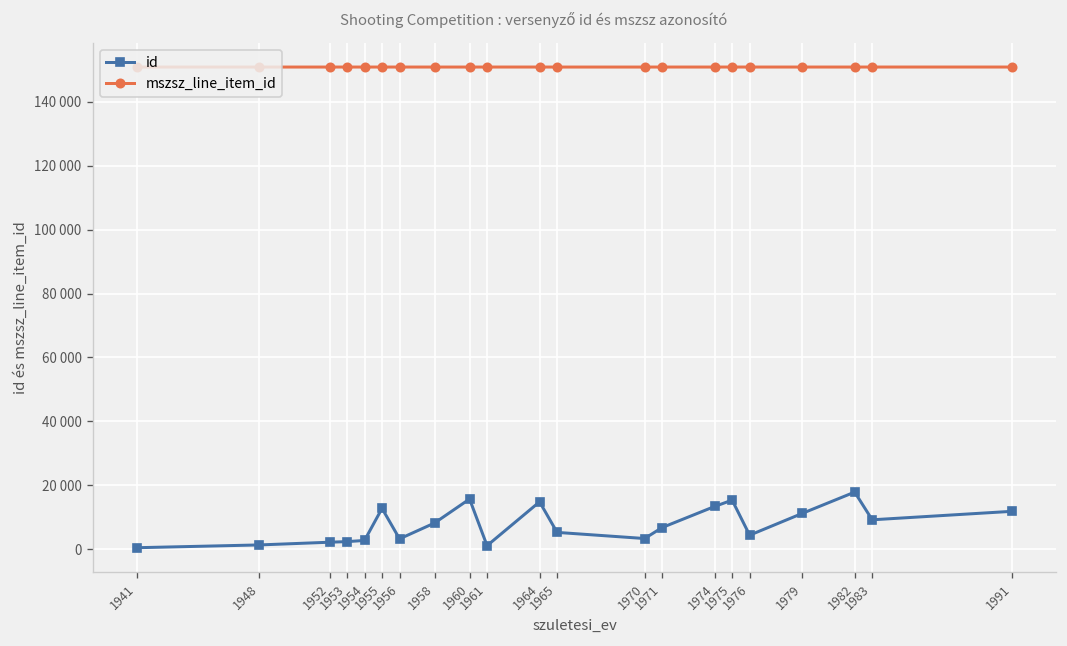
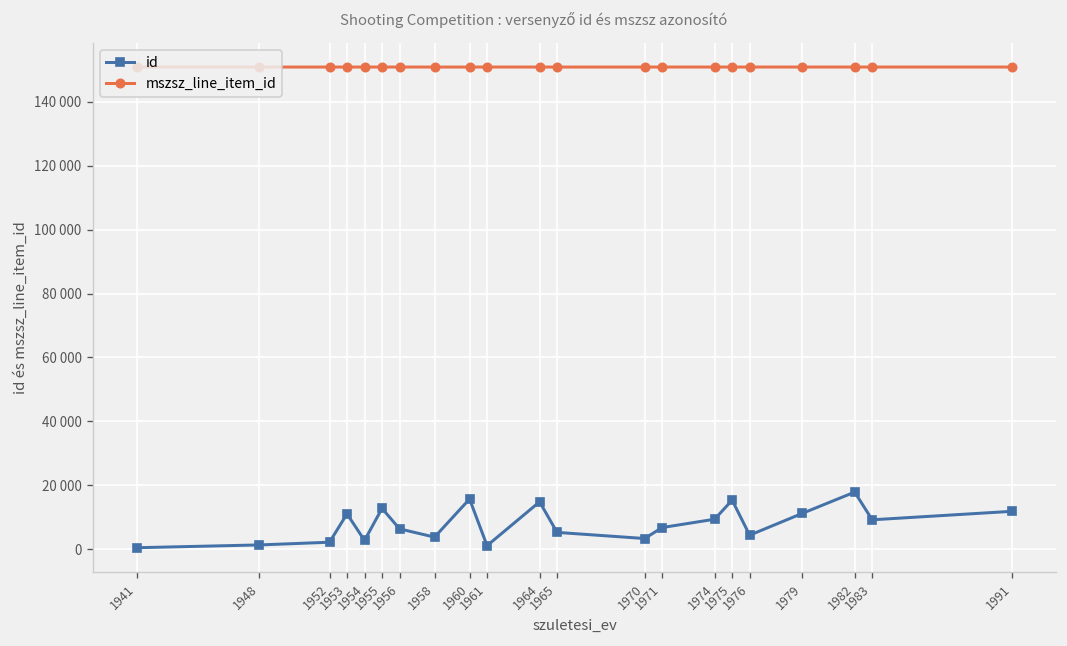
  {
    "id": {
      "1941": 0,
      "1948": 1000,
      "1952": 2000,
-     "1953": 2000,
+     "1953": 11000,
      "1954": 3000,
      "1955": 13000,
-     "1956": 3000,
-     "1958": 8000,
+     "1956": 6000,
+     "1958": 4000,
      "1960": 16000,
      "1961": 1000,
      "1964": 15000,
      "1965": 5000,
      "1970": 3000,
      "1971": 7000,
-     "1974": 13000,
+     "1974": 9000,
      "1975": 15000,
      "1976": 4000,
      "1979": 11000,
      "1982": 18000,
      "1983": 9000,
      "1991": 12000
    },
    "mszsz_line_item_id": {
      "1952": 151000,
      "1953": 151000,
      "1954": 151000,
      "1955": 151000,
      "1956": 151000,
      "1958": 151000,
      "1960": 151000,
      "1961": 151000,
      "1964": 151000,
      "1965": 151000,
      "1970": 151000,
      "1971": 151000,
      "1974": 151000,
      "1975": 151000,
      "1976": 151000,
      "1979": 151000,
      "1982": 151000,
      "1983": 151000,
      "1991": 151000
    }
  }
